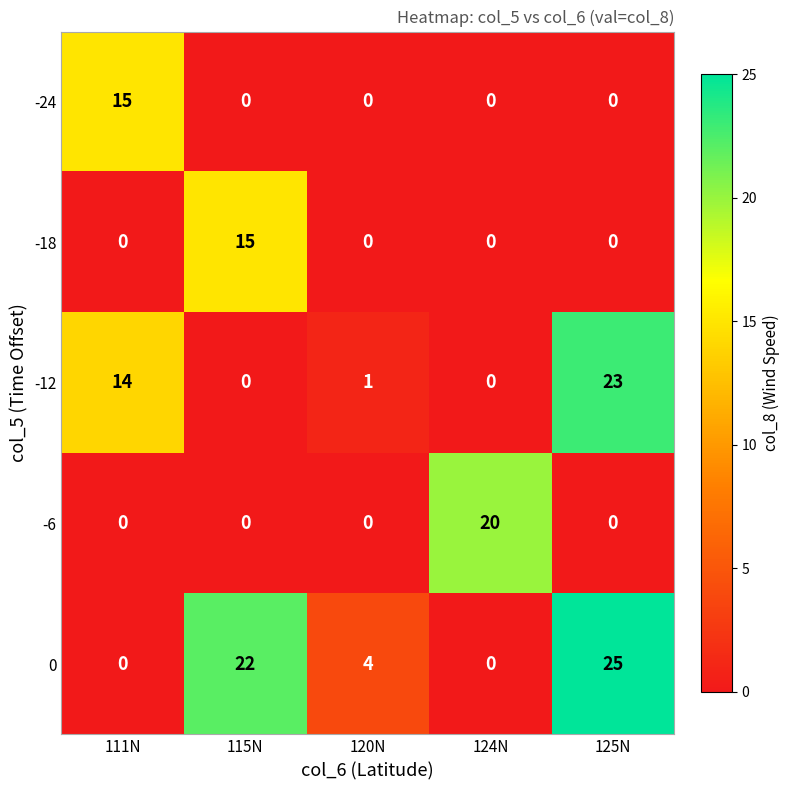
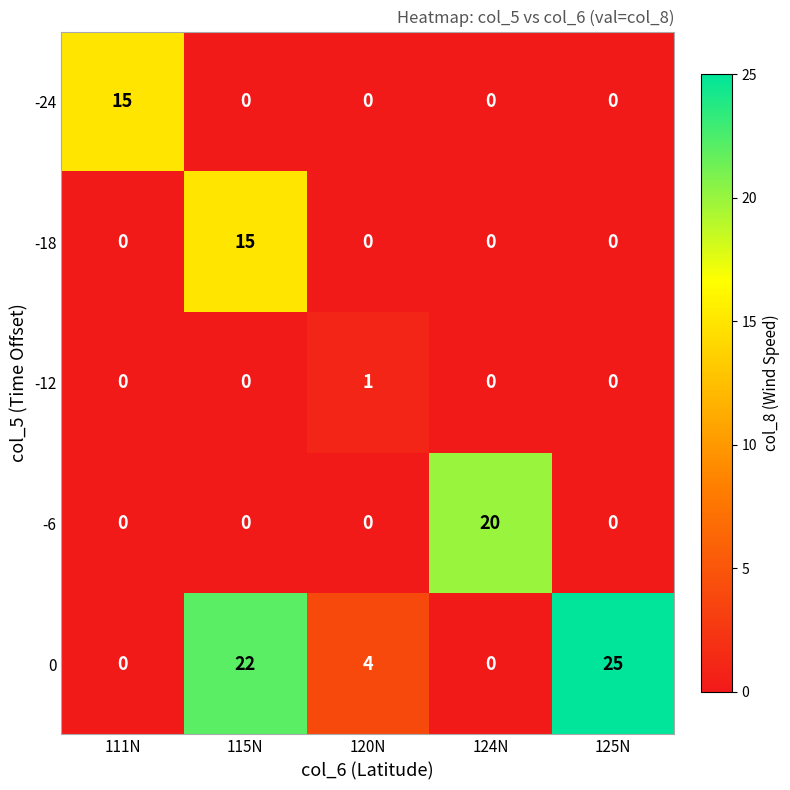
  {
    "-24": {
      "111N": 15,
      "115N": 0,
      "120N": 0,
      "124N": 0,
      "125N": 0
    },
    "-18": {
      "111N": 0,
      "115N": 15,
      "120N": 0,
      "124N": 0,
      "125N": 0
    },
    "-12": {
-     "111N": 14,
+     "111N": 0,
      "115N": 0,
      "120N": 1,
      "124N": 0,
-     "125N": 23
+     "125N": 0
    },
    "-6": {
      "111N": 0,
      "115N": 0,
      "120N": 0,
      "124N": 20,
      "125N": 0
    },
    "0": {
      "111N": 0,
      "115N": 22,
      "120N": 4,
      "124N": 0,
      "125N": 25
    }
  }
